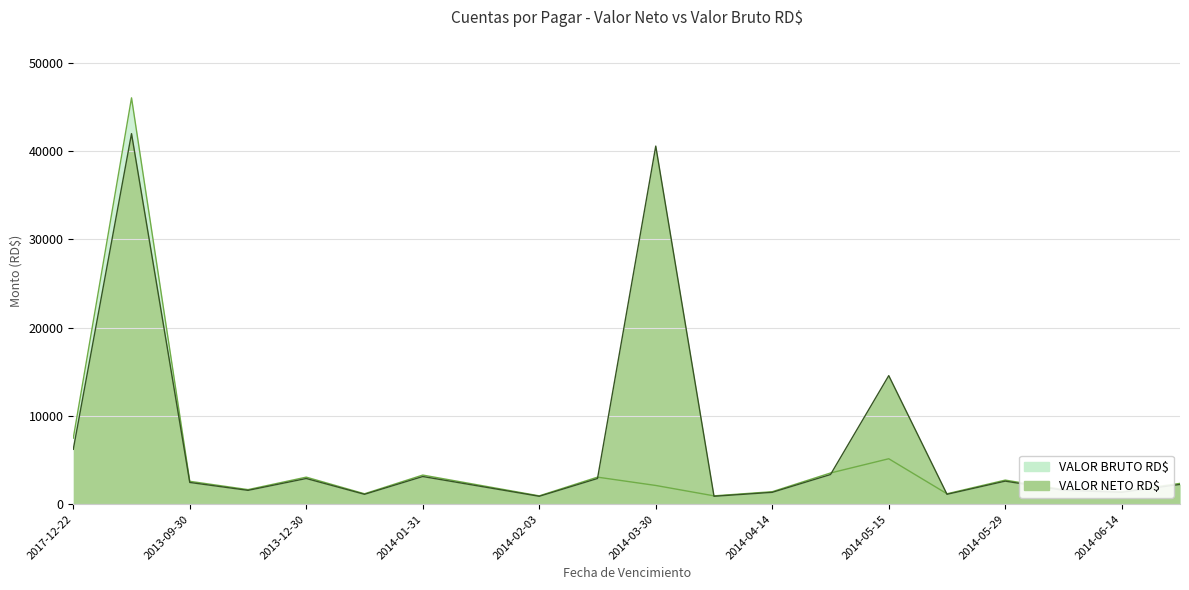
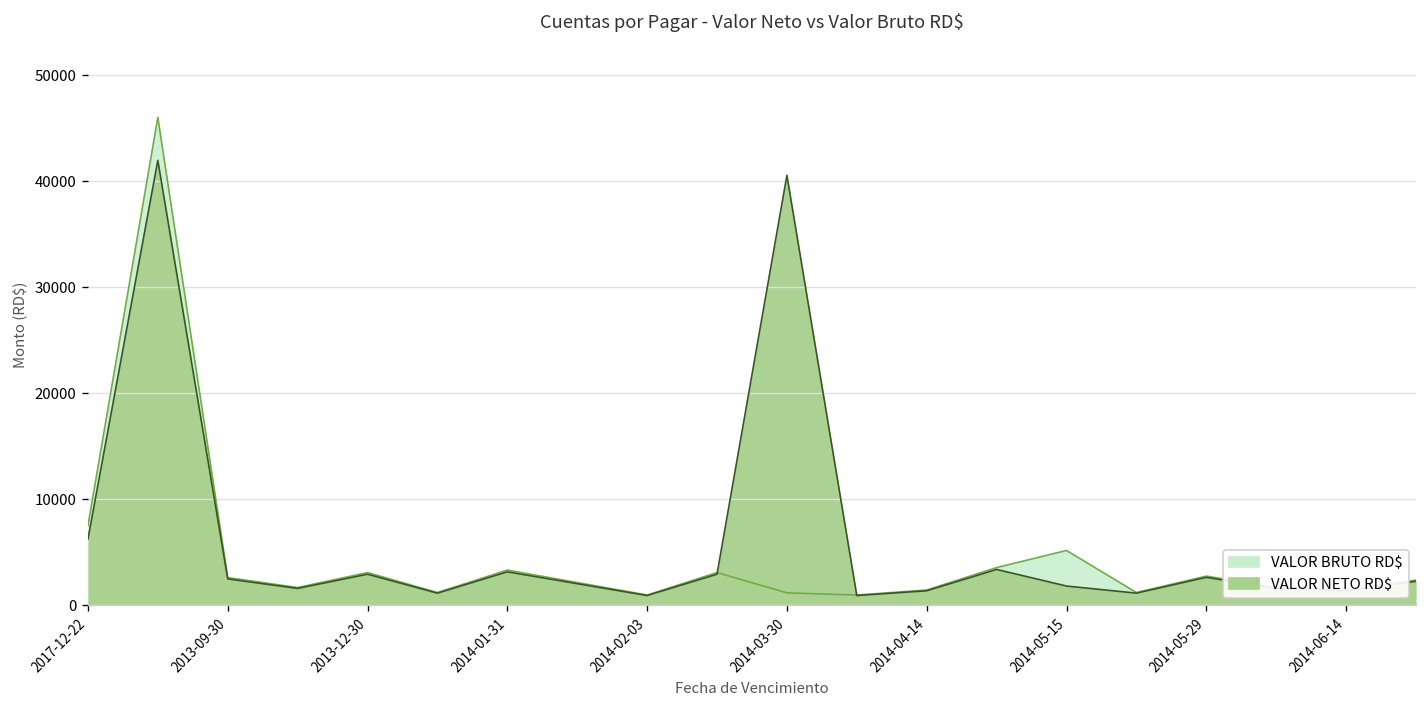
  {
    "VALOR BRUTO RD$": {
      "2017-12-22": 7000,
-     "2014-03-30": 2000,
+     "2014-03-30": 1000,
      "2014-05-15": 5000
    },
    "VALOR NETO RD$": {
      "2017-12-22": 6000,
      "2014-03-30": 41000,
-     "2014-05-15": 15000
+     "2014-05-15": 2000
    }
  }
